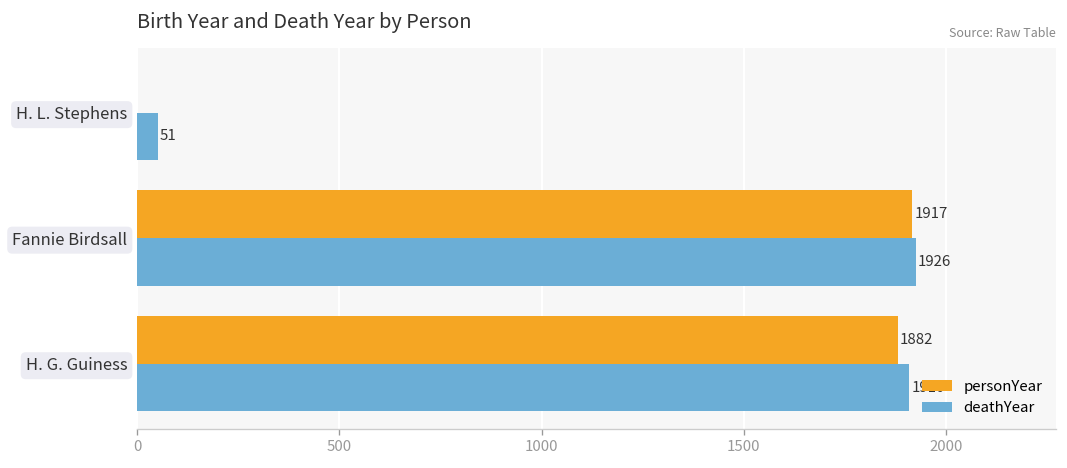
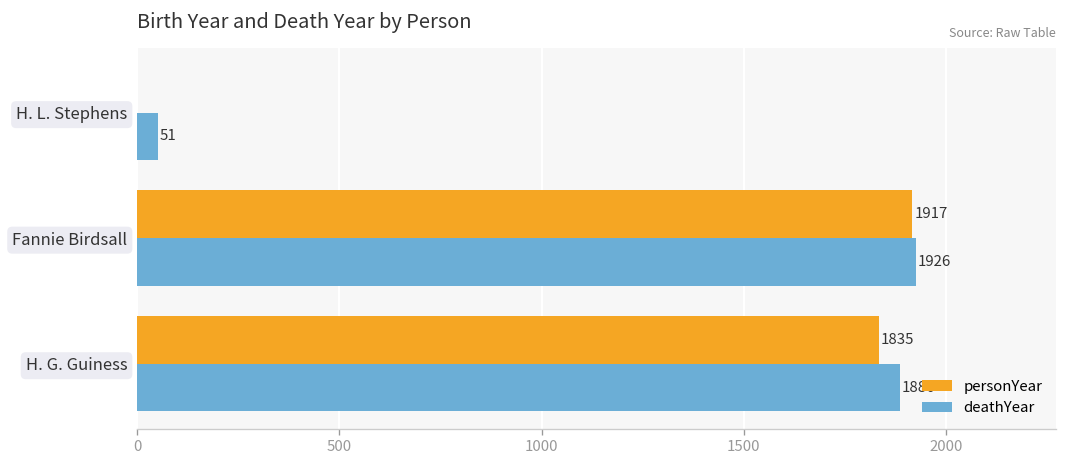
  {
    "personYear": {
      "Fannie Birdsall": 1917,
-     "H. G. Guiness": 1882
+     "H. G. Guiness": 1835
    },
    "deathYear": {
      "H. L. Stephens": 51,
      "Fannie Birdsall": 1926,
-     "H. G. Guiness": 1910
+     "H. G. Guiness": 1886
    }
  }
